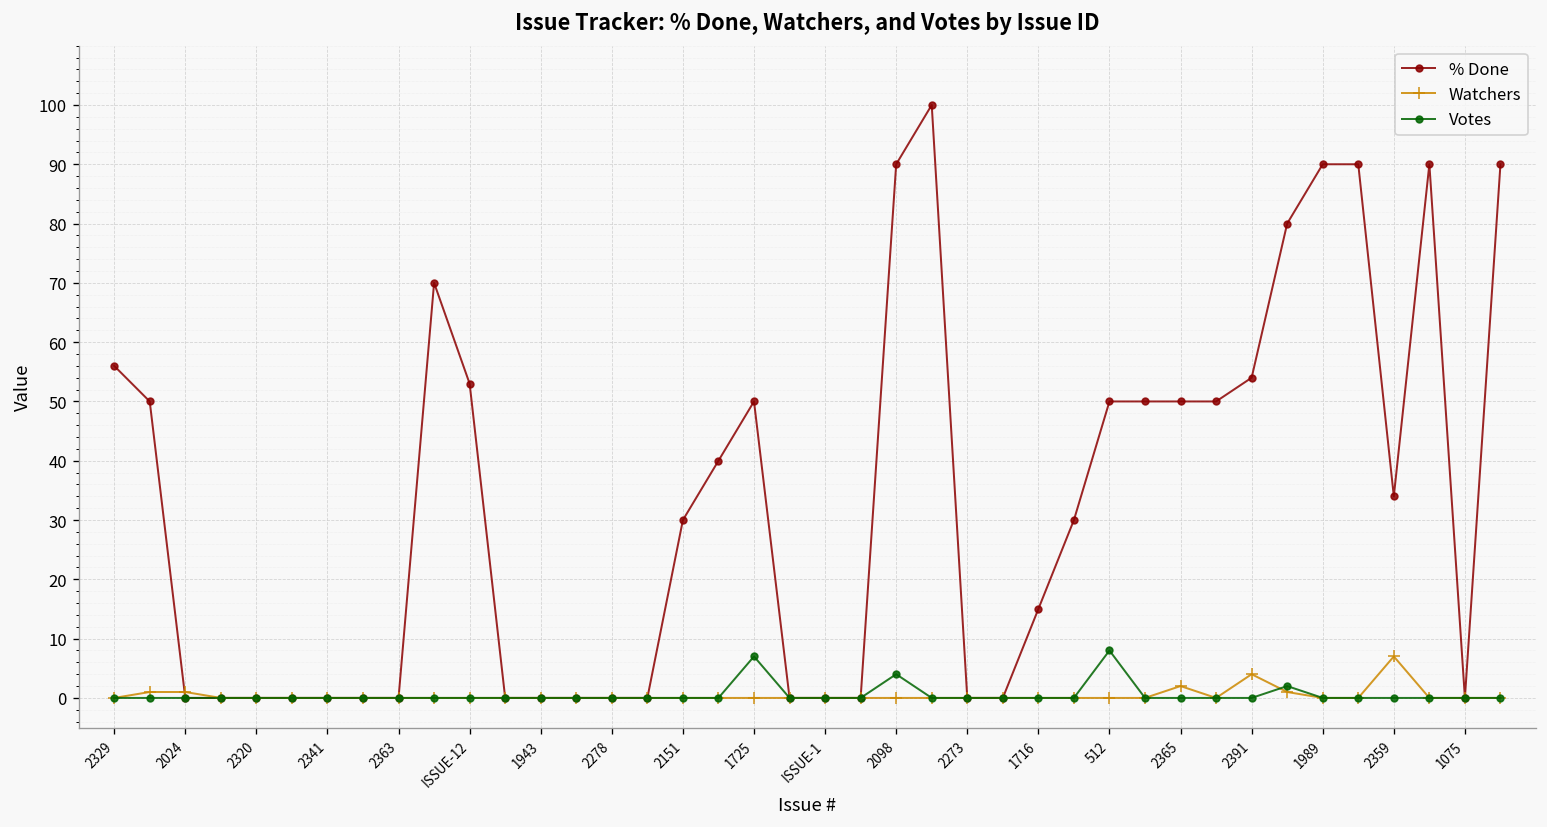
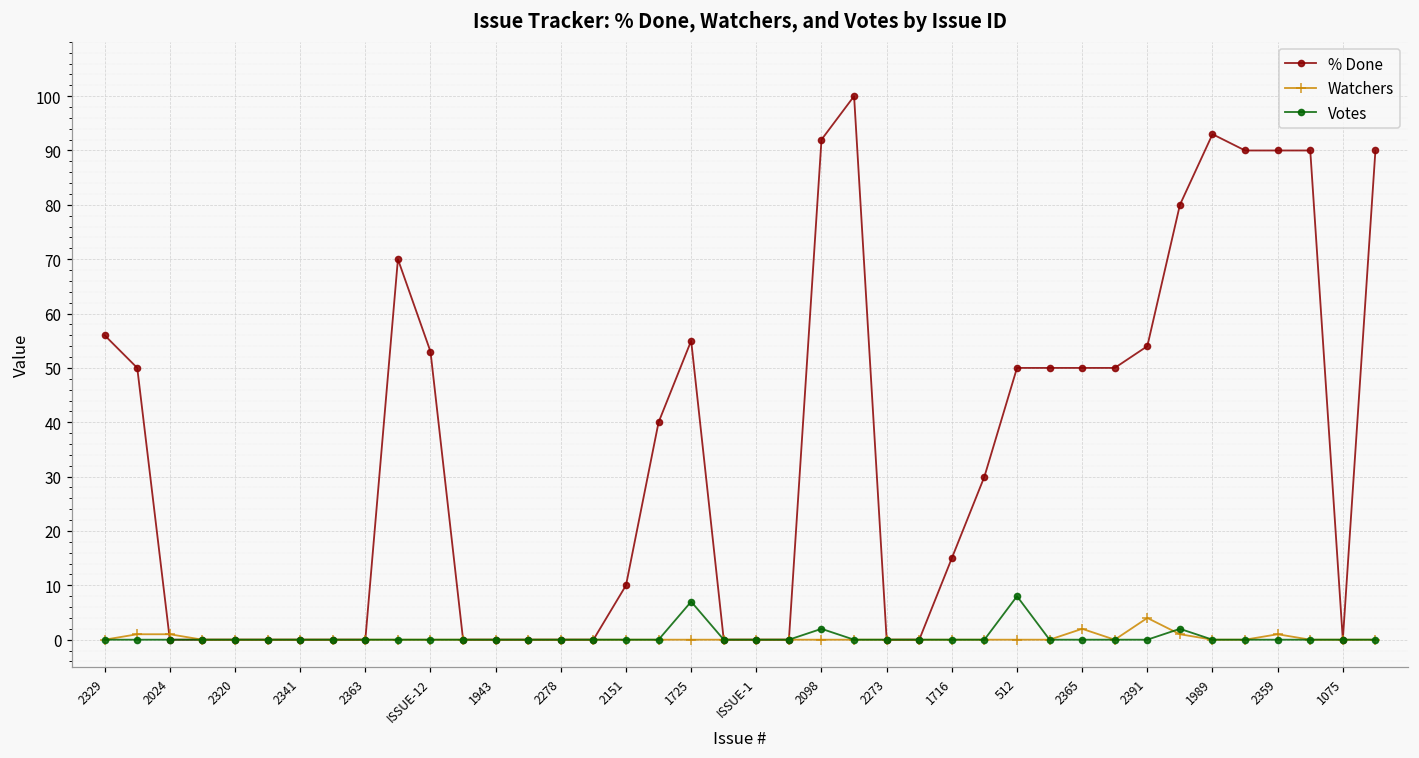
  {
    "% Done": {
      "2329": 56,
      "ISSUE-12": 53,
-     "2151": 30,
-     "1725": 50,
-     "2098": 90,
+     "2151": 10,
+     "1725": 55,
+     "2098": 92,
      "1716": 15,
      "512": 50,
      "2365": 50,
      "2391": 54,
-     "1989": 90,
-     "2359": 34
+     "1989": 93,
+     "2359": 90
    },
    "Watchers": {
      "2024": 1,
      "1725": 0,
      "2098": 0,
      "512": 0,
      "2365": 2,
      "2391": 4,
-     "2359": 7
+     "2359": 1
    },
    "Votes": {
      "1725": 7,
-     "2098": 4,
+     "2098": 2,
      "512": 8,
      "2365": 0,
      "2391": 0,
      "2359": 0
    }
  }
